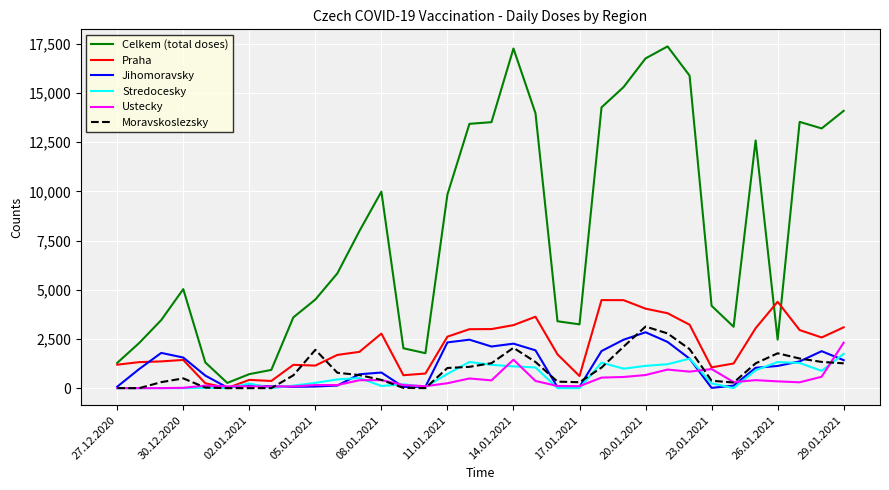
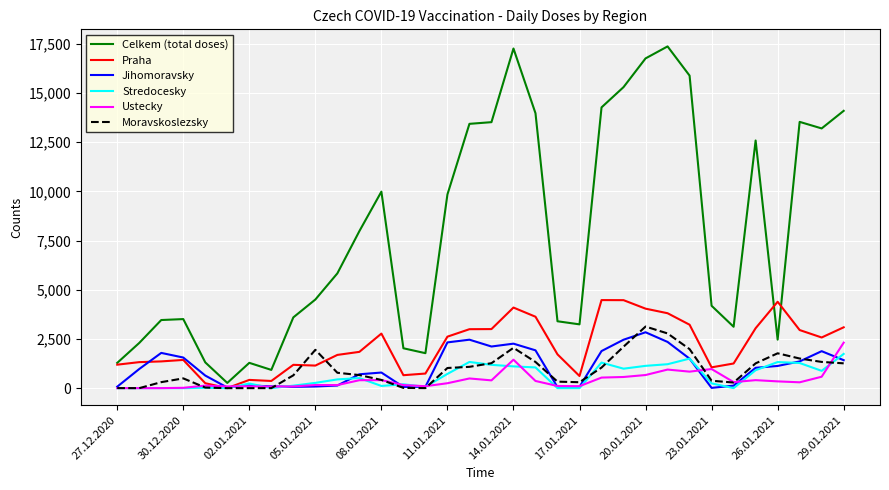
  {
    "Celkem (total doses)": {
-     "30.12.2020": "5,000",
-     "02.01.2021": "700",
+     "30.12.2020": "3,500",
+     "02.01.2021": "1,300",
      "05.01.2021": "4,500",
      "08.01.2021": "10,000",
      "11.01.2021": "9,800",
      "14.01.2021": "17,300",
      "17.01.2021": "3,200",
      "20.01.2021": "16,800",
      "23.01.2021": "4,200",
      "26.01.2021": "2,500",
      "29.01.2021": "14,100"
    },
    "Praha": {
      "02.01.2021": "400",
      "05.01.2021": "1,100",
      "08.01.2021": "2,800",
      "11.01.2021": "2,600",
-     "14.01.2021": "3,200",
+     "14.01.2021": "4,100",
      "17.01.2021": "600",
      "20.01.2021": "4,000",
      "26.01.2021": "4,400",
      "29.01.2021": "3,100"
    },
    "Jihomoravsky": {
      "08.01.2021": "800",
      "11.01.2021": "2,300",
      "14.01.2021": "2,300",
      "20.01.2021": "2,800",
      "23.01.2021": "0",
      "26.01.2021": "1,100",
      "29.01.2021": "1,400"
    },
    "Stredocesky": {
      "08.01.2021": "100",
      "11.01.2021": "700",
      "14.01.2021": "1,100",
      "20.01.2021": "1,100",
      "23.01.2021": "200",
      "26.01.2021": "1,300",
      "29.01.2021": "1,700"
    },
    "Ustecky": {
      "11.01.2021": "300",
      "14.01.2021": "1,400",
      "20.01.2021": "700",
      "26.01.2021": "300",
      "29.01.2021": "2,300"
    },
    "Moravskoslezsky": {
      "30.12.2020": "500",
      "05.01.2021": "1,900",
      "11.01.2021": "1,000",
      "14.01.2021": "2,100",
      "17.01.2021": "300",
      "20.01.2021": "3,100",
      "23.01.2021": "400",
      "26.01.2021": "1,800",
      "29.01.2021": "1,300"
    }
  }
